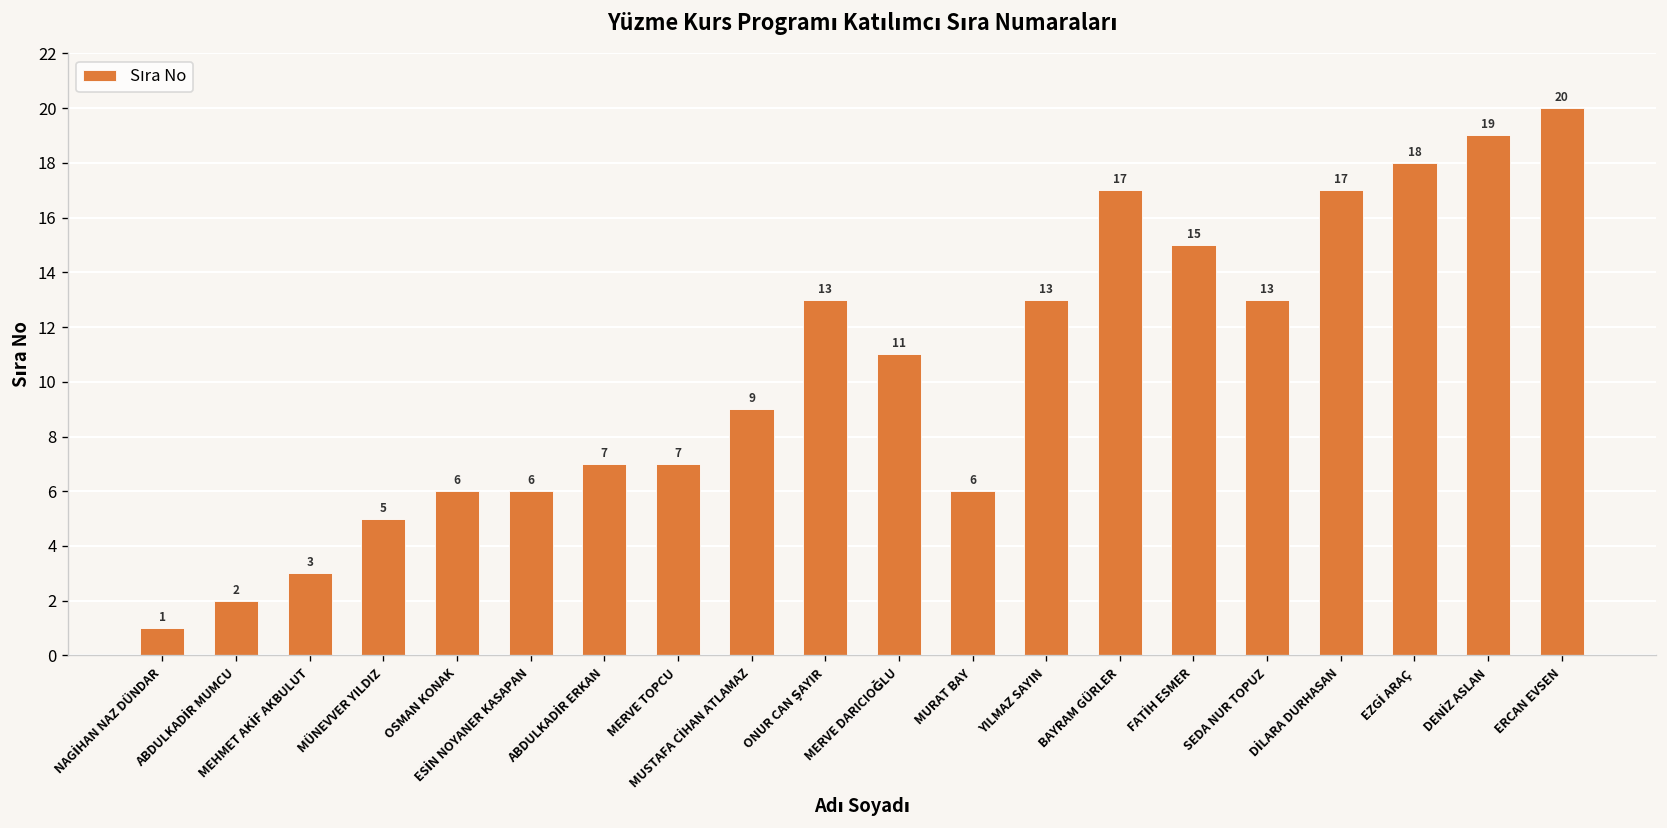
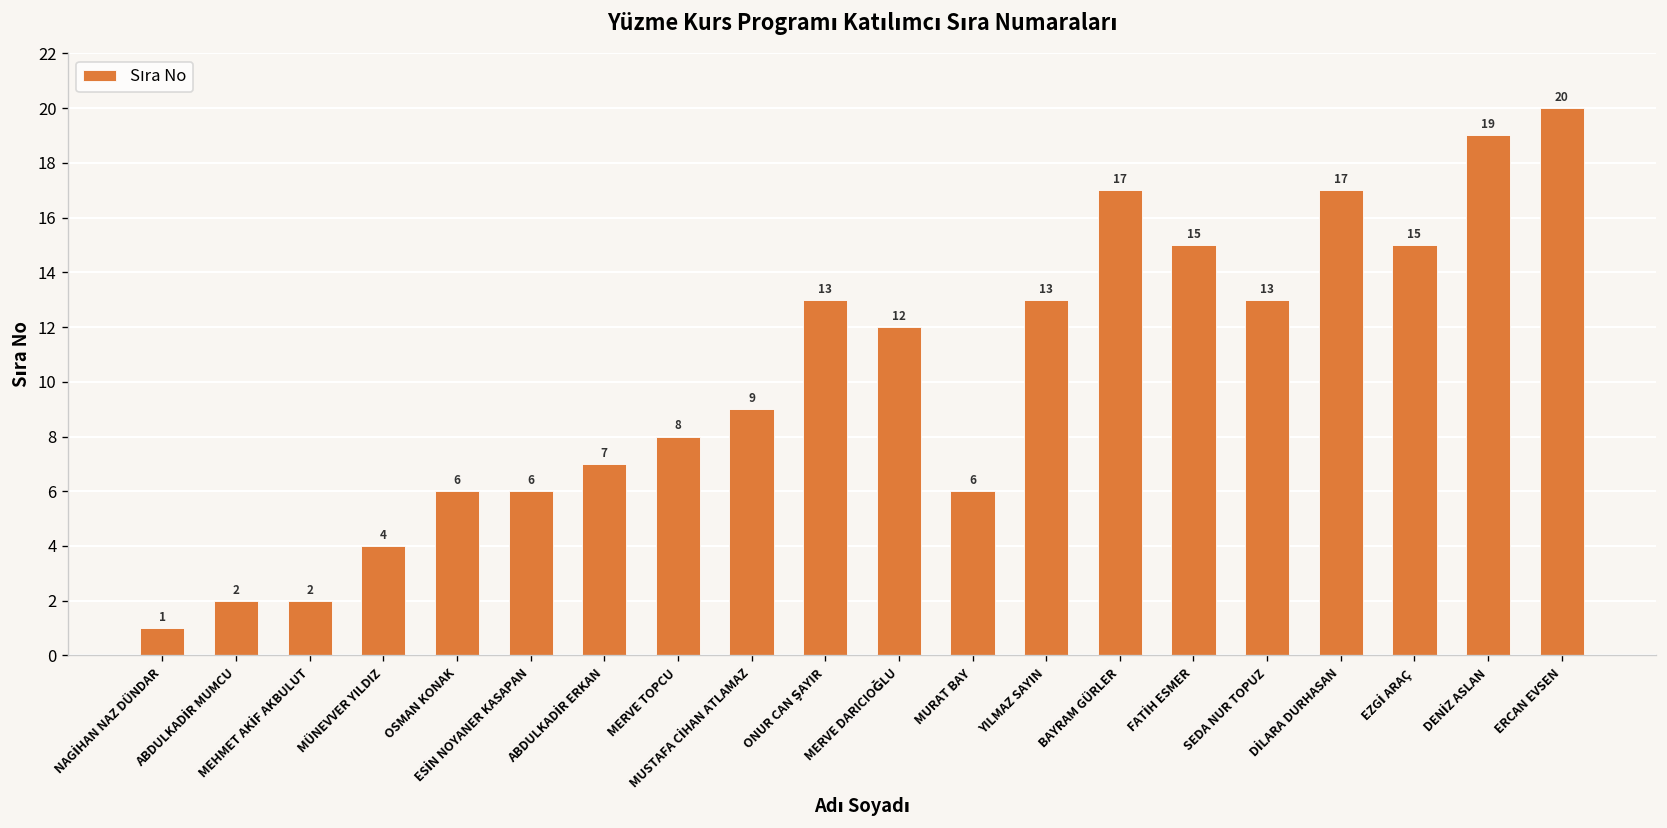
  {
    "NAGİHAN NAZ DÜNDAR": 1,
    "ABDULKADİR MUMCU": 2,
-   "MEHMET AKİF AKBULUT": 3,
-   "MÜNEVVER YILDIZ": 5,
+   "MEHMET AKİF AKBULUT": 2,
+   "MÜNEVVER YILDIZ": 4,
    "OSMAN KONAK": 6,
    "ESİN NOYANER KASAPAN": 6,
    "ABDULKADİR ERKAN": 7,
-   "MERVE TOPCU": 7,
+   "MERVE TOPCU": 8,
    "MUSTAFA CİHAN ATLAMAZ": 9,
    "ONUR CAN ŞAYIR": 13,
-   "MERVE DARICIOĞLU": 11,
+   "MERVE DARICIOĞLU": 12,
    "MURAT BAY": 6,
    "YILMAZ SAYIN": 13,
    "BAYRAM GÜRLER": 17,
    "FATİH ESMER": 15,
    "SEDA NUR TOPUZ": 13,
    "DİLARA DURHASAN": 17,
-   "EZGİ ARAÇ": 18,
+   "EZGİ ARAÇ": 15,
    "DENİZ ASLAN": 19,
    "ERCAN EVSEN": 20
  }
